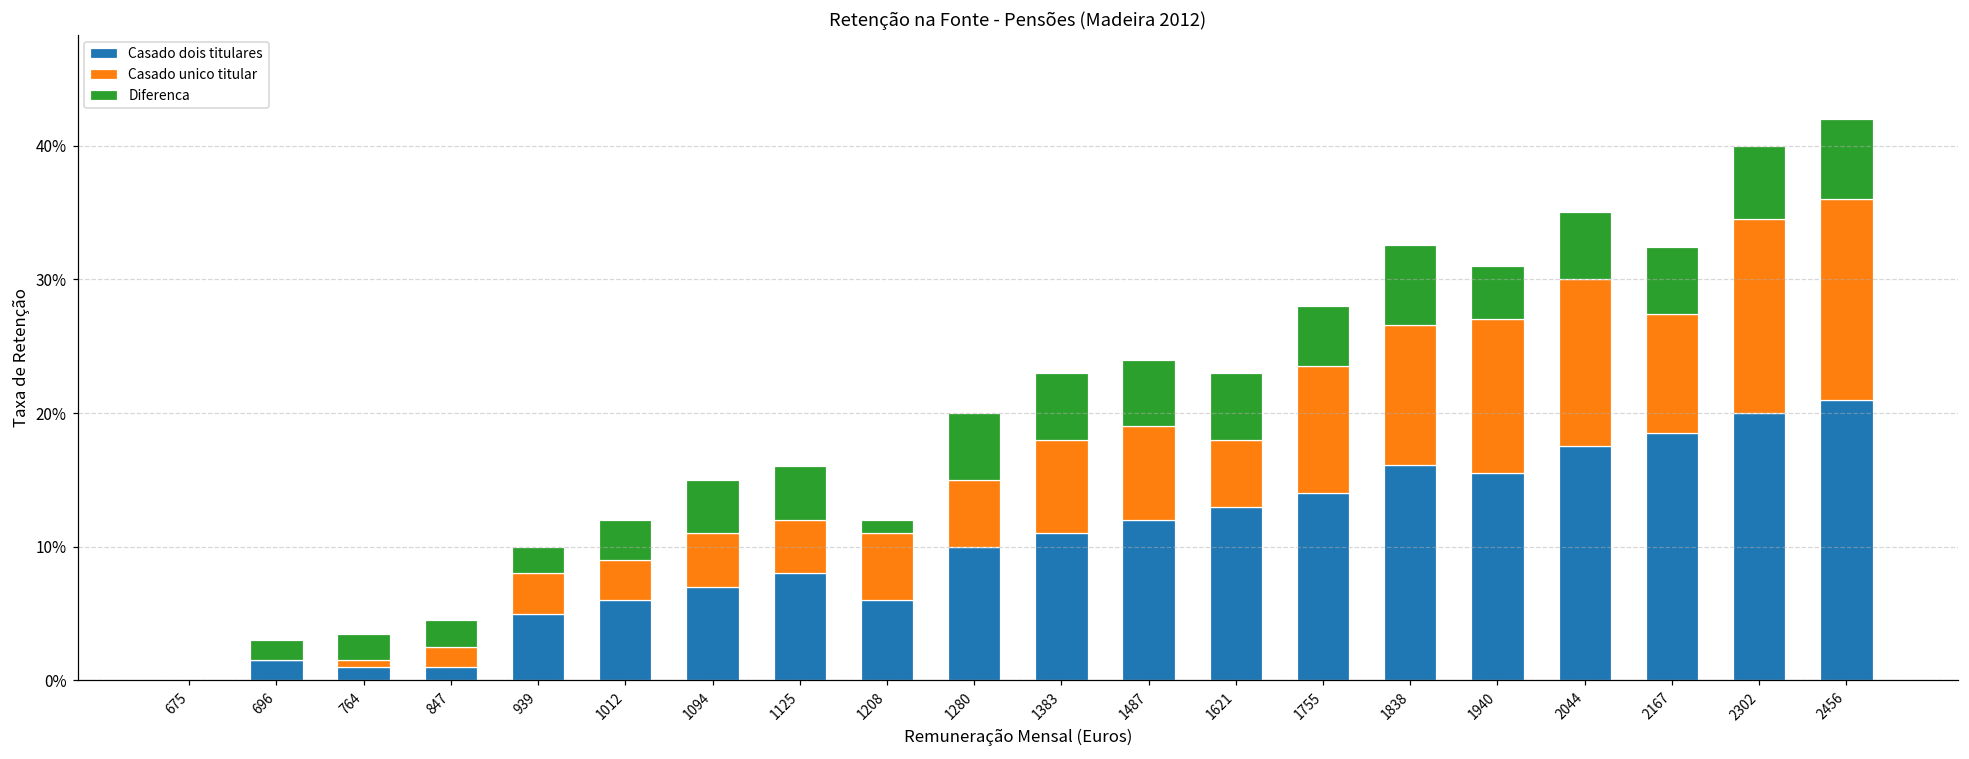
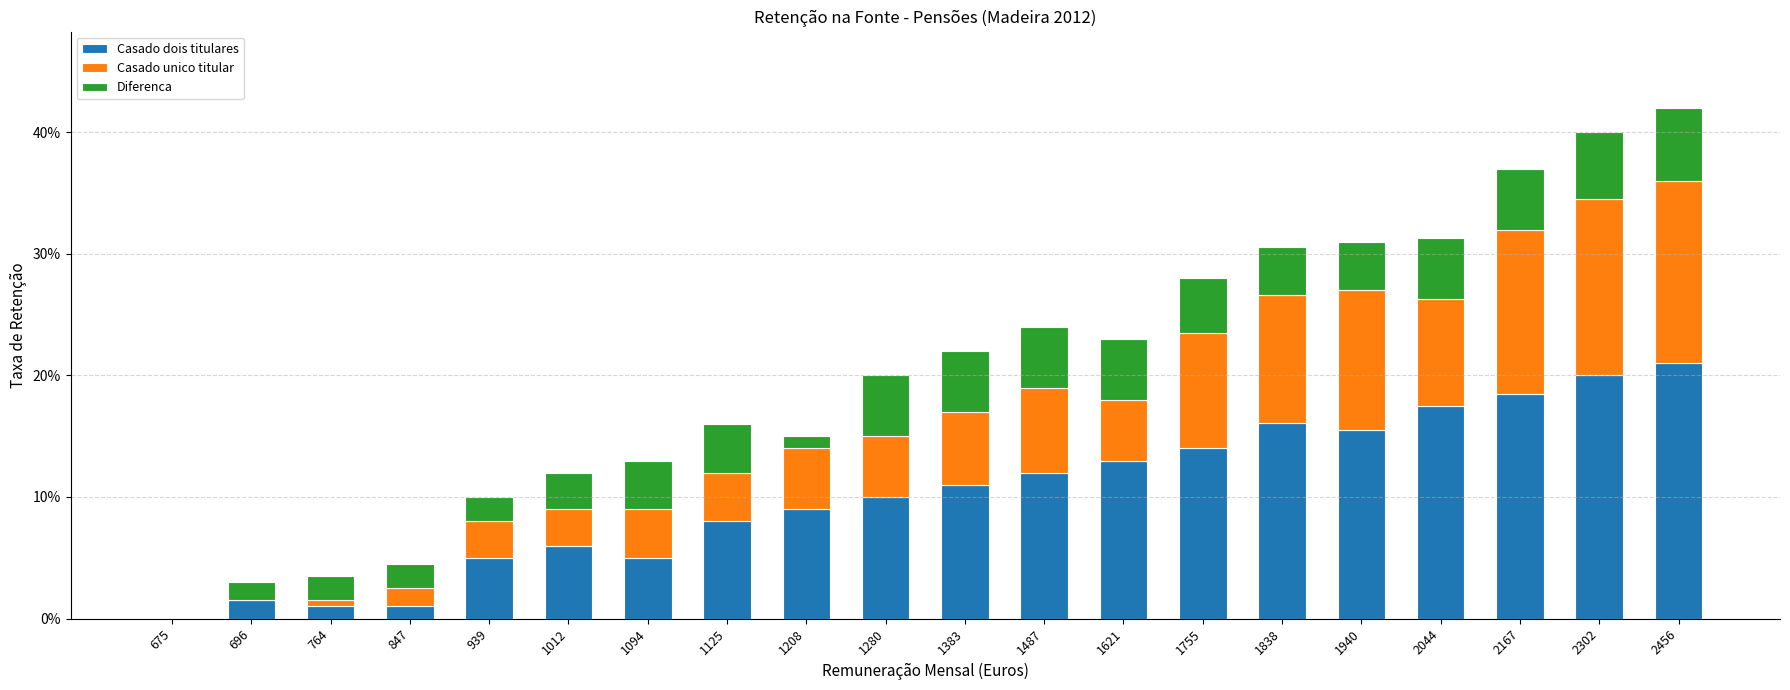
  {
    "Casado dois titulares": {
      "675": "0.0%",
      "696": "1.5%",
      "764": "1.0%",
      "847": "1.0%",
      "939": "5.0%",
      "1012": "6.0%",
-     "1094": "7.0%",
+     "1094": "5.0%",
      "1125": "8.0%",
-     "1208": "6.0%",
+     "1208": "9.0%",
      "1280": "10.0%",
      "1383": "11.0%",
      "1487": "12.0%",
      "1621": "13.0%",
      "1755": "14.0%",
      "1838": "16.1%",
      "1940": "15.5%",
      "2044": "17.5%",
      "2167": "18.5%",
      "2302": "20.0%",
      "2456": "21.0%"
    },
    "Casado unico titular": {
      "675": "0.0%",
      "696": "0.0%",
      "764": "0.5%",
      "847": "1.5%",
      "939": "3.0%",
      "1012": "3.0%",
      "1094": "4.0%",
      "1125": "4.0%",
      "1208": "5.0%",
      "1280": "5.0%",
-     "1383": "7.0%",
+     "1383": "6.0%",
      "1487": "7.0%",
      "1621": "5.0%",
      "1755": "9.5%",
      "1838": "10.5%",
      "1940": "11.5%",
-     "2044": "12.5%",
-     "2167": "8.9%",
+     "2044": "8.8%",
+     "2167": "13.5%",
      "2302": "14.5%",
      "2456": "15.0%"
    },
    "Diferenca": {
      "675": "0.0%",
      "696": "1.5%",
      "764": "2.0%",
      "847": "2.0%",
      "939": "2.0%",
      "1012": "3.0%",
      "1094": "4.0%",
      "1125": "4.0%",
      "1208": "1.0%",
      "1280": "5.0%",
      "1383": "5.0%",
      "1487": "5.0%",
      "1621": "5.0%",
      "1755": "4.5%",
-     "1838": "6.0%",
+     "1838": "4.0%",
      "1940": "4.0%",
      "2044": "5.0%",
      "2167": "5.0%",
      "2302": "5.5%",
      "2456": "6.0%"
    }
  }
